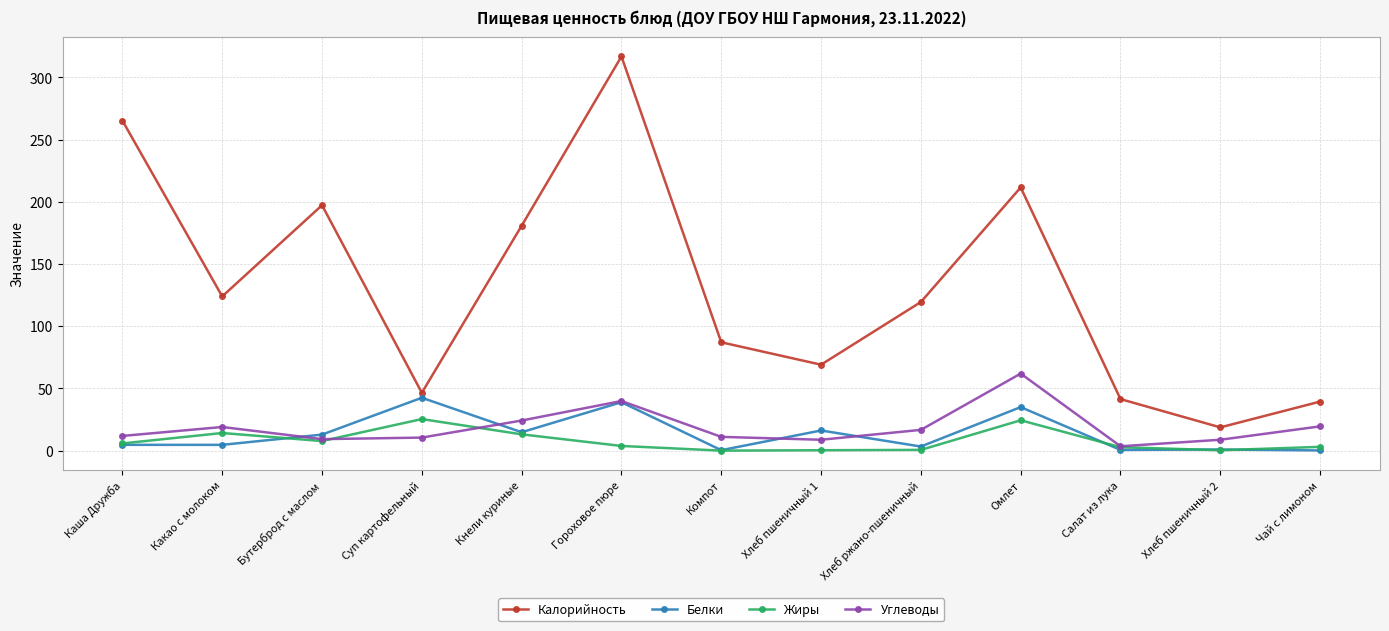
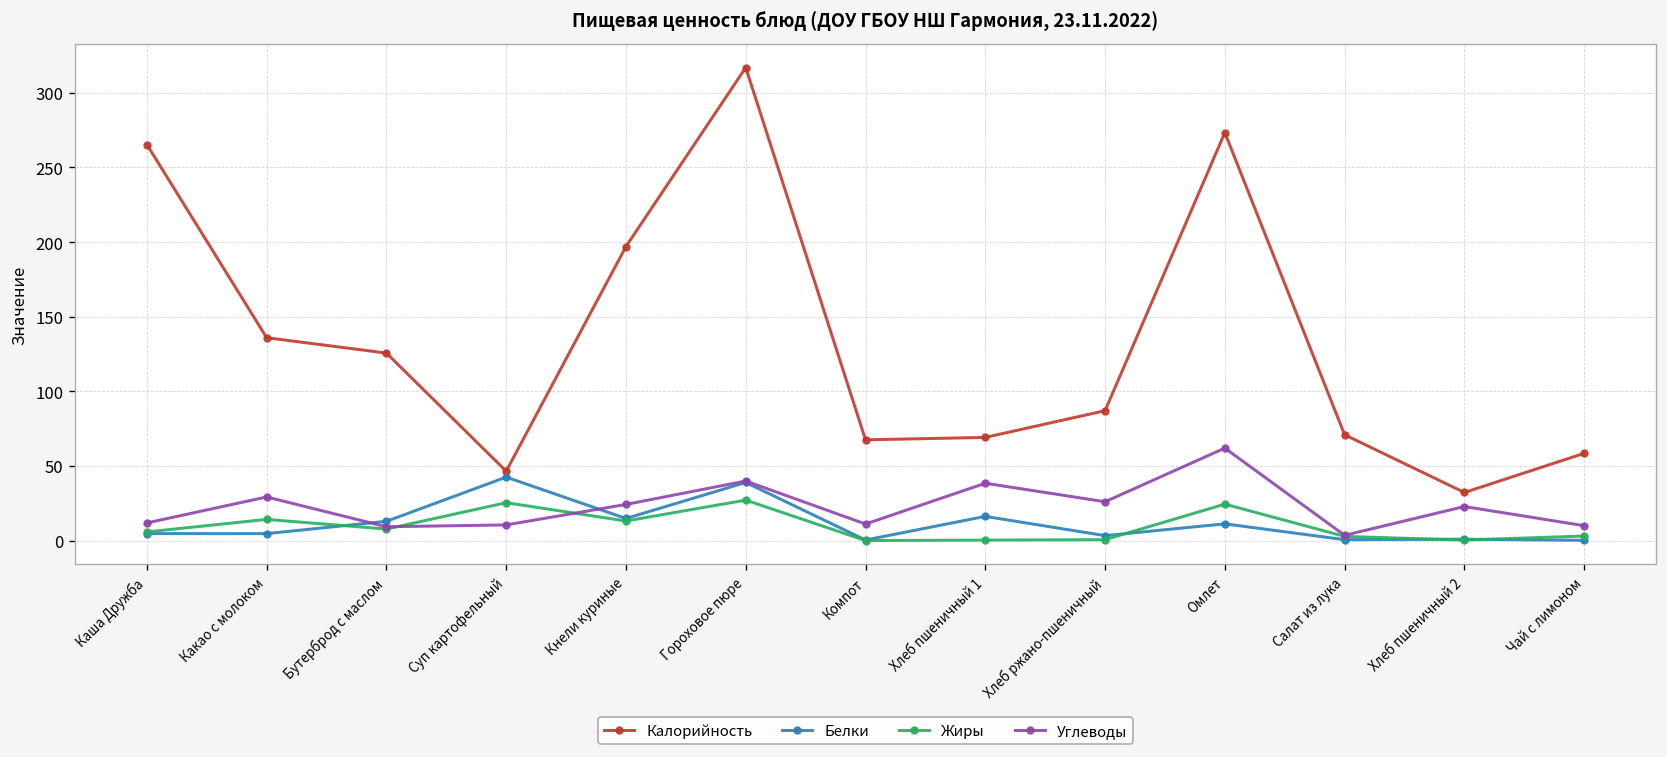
  {
    "Калорийность": {
      "Каша Дружба": 265,
-     "Какао с молоком": 124,
-     "Бутерброд с маслом": 197,
+     "Какао с молоком": 136,
+     "Бутерброд с маслом": 126,
      "Суп картофельный": 46,
-     "Кнели куриные": 181,
+     "Кнели куриные": 197,
      "Гороховое пюре": 317,
-     "Компот": 87,
+     "Компот": 68,
      "Хлеб пшеничный 1": 69,
-     "Хлеб ржано-пшеничный": 120,
-     "Омлет": 212,
-     "Салат из лука": 41,
-     "Хлеб пшеничный 2": 19,
-     "Чай с лимоном": 39
+     "Хлеб ржано-пшеничный": 87,
+     "Омлет": 273,
+     "Салат из лука": 71,
+     "Хлеб пшеничный 2": 32,
+     "Чай с лимоном": 58
    },
    "Белки": {
      "Какао с молоком": 5,
      "Бутерброд с маслом": 13,
      "Суп картофельный": 43,
      "Хлеб пшеничный 1": 16,
      "Хлеб ржано-пшеничный": 3,
-     "Омлет": 35,
+     "Омлет": 11,
      "Салат из лука": 1,
      "Чай с лимоном": 0
    },
    "Жиры": {
      "Какао с молоком": 14,
      "Суп картофельный": 25,
-     "Гороховое пюре": 4,
+     "Гороховое пюре": 27,
      "Хлеб пшеничный 1": 0,
      "Хлеб ржано-пшеничный": 1,
      "Омлет": 24,
      "Чай с лимоном": 3
    },
    "Углеводы": {
      "Каша Дружба": 12,
-     "Какао с молоком": 19,
+     "Какао с молоком": 29,
      "Суп картофельный": 10,
      "Кнели куриные": 24,
      "Компот": 11,
-     "Хлеб пшеничный 1": 9,
-     "Хлеб ржано-пшеничный": 17,
+     "Хлеб пшеничный 1": 38,
+     "Хлеб ржано-пшеничный": 26,
      "Омлет": 62,
-     "Хлеб пшеничный 2": 9,
-     "Чай с лимоном": 20
+     "Хлеб пшеничный 2": 23,
+     "Чай с лимоном": 10
    }
  }
